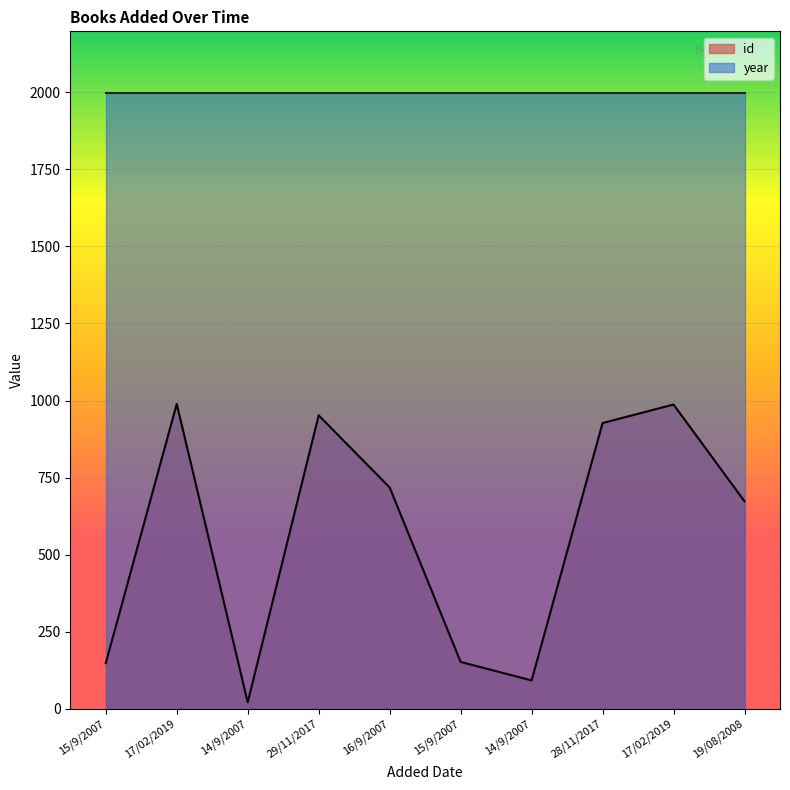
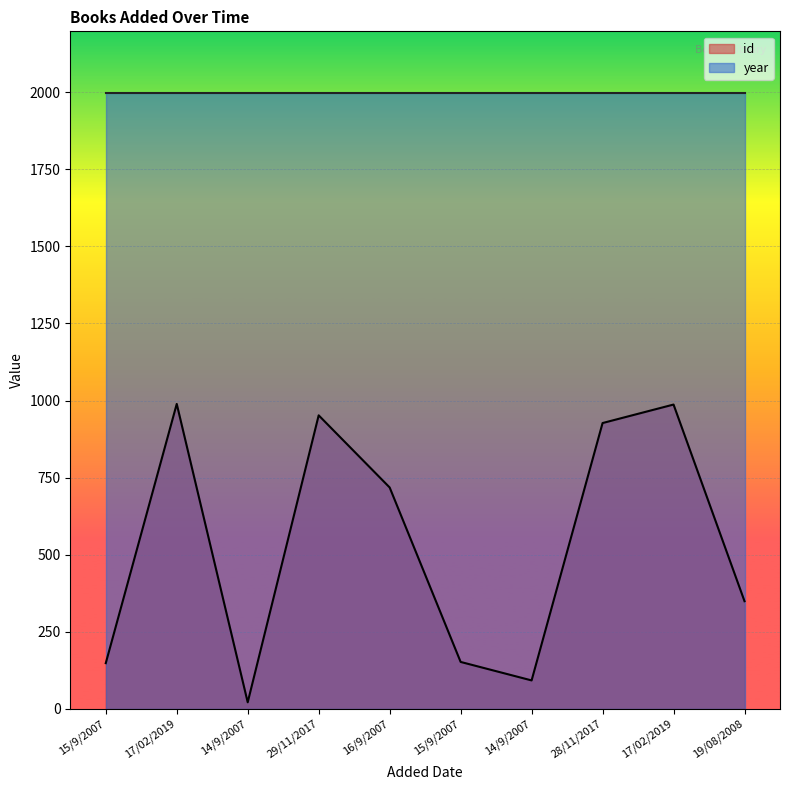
  {
    "id": {
      "29/11/2017": 950,
      "16/9/2007": 720,
      "28/11/2017": 930,
-     "19/08/2008": 670
+     "19/08/2008": 350
    },
    "year": {
      "29/11/2017": 2000,
      "16/9/2007": 2000,
      "28/11/2017": 2000,
      "19/08/2008": 2000
    }
  }
